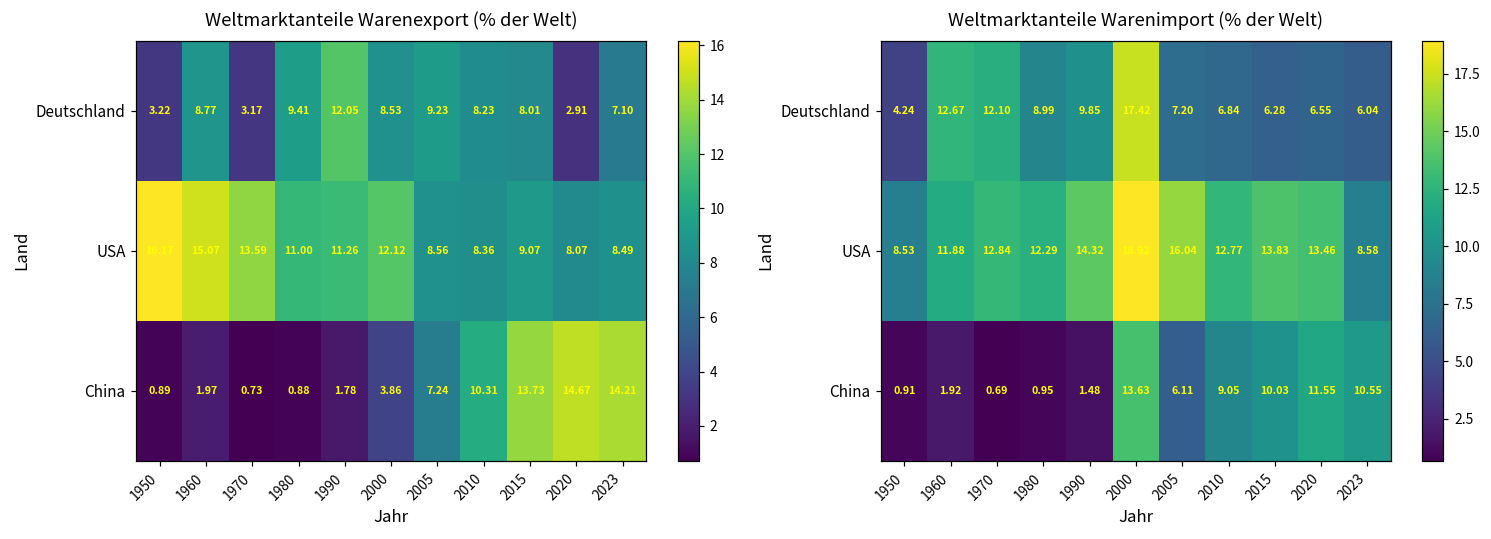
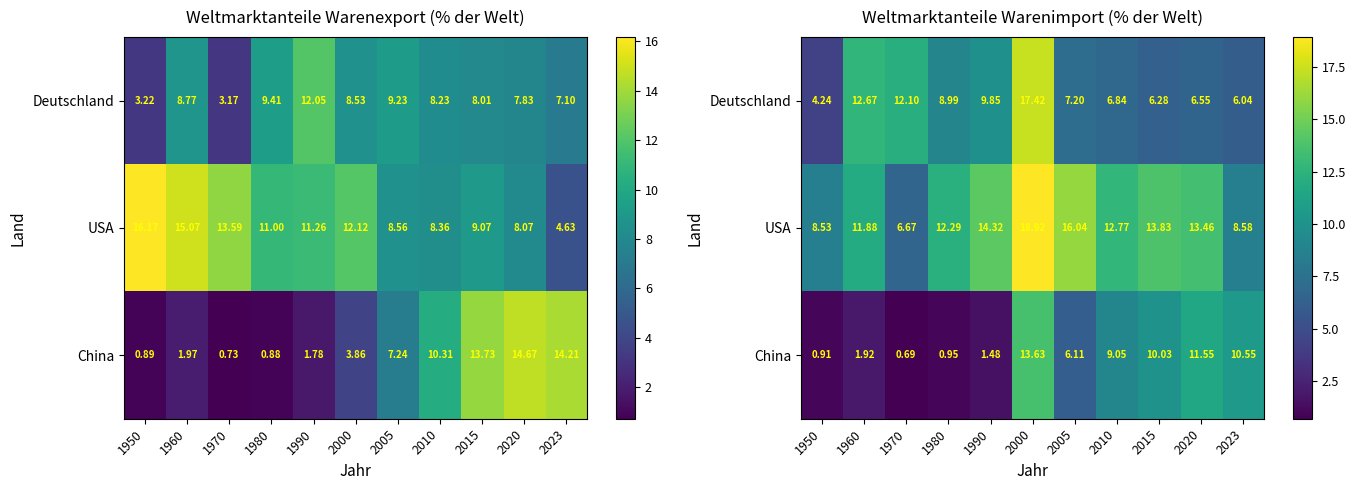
  {
    "Weltmarktanteile Warenexport (% der Welt)": {
      "Deutschland": {
        "1950": 3.22,
        "1960": 8.77,
        "1970": 3.17,
        "1980": 9.41,
        "1990": 12.05,
        "2000": 8.53,
        "2005": 9.23,
        "2010": 8.23,
        "2015": 8.01,
-       "2020": 2.91,
+       "2020": 7.83,
        "2023": 7.10
      },
      "USA": {
        "1960": 15.07,
        "1970": 13.59,
        "1980": 11.00,
        "1990": 11.26,
        "2000": 12.12,
        "2005": 8.56,
        "2010": 8.36,
        "2015": 9.07,
        "2020": 8.07,
-       "2023": 8.49
+       "2023": 4.63
      },
      "China": {
        "1950": 0.89,
        "1960": 1.97,
        "1970": 0.73,
        "1980": 0.88,
        "1990": 1.78,
        "2000": 3.86,
        "2005": 7.24,
        "2010": 10.31,
        "2015": 13.73,
        "2020": 14.67,
        "2023": 14.21
      }
    },
    "Weltmarktanteile Warenimport (% der Welt)": {
      "Deutschland": {
        "1950": 4.24,
        "1960": 12.67,
        "1970": 12.10,
        "1980": 8.99,
        "1990": 9.85,
        "2000": 17.42,
        "2005": 7.20,
        "2010": 6.84,
        "2015": 6.28,
        "2020": 6.55,
        "2023": 6.04
      },
      "USA": {
        "1950": 8.53,
        "1960": 11.88,
-       "1970": 12.84,
+       "1970": 6.67,
        "1980": 12.29,
        "1990": 14.32,
        "2005": 16.04,
        "2010": 12.77,
        "2015": 13.83,
        "2020": 13.46,
        "2023": 8.58
      },
      "China": {
        "1950": 0.91,
        "1960": 1.92,
        "1970": 0.69,
        "1980": 0.95,
        "1990": 1.48,
        "2000": 13.63,
        "2005": 6.11,
        "2010": 9.05,
        "2015": 10.03,
        "2020": 11.55,
        "2023": 10.55
      }
    }
  }
